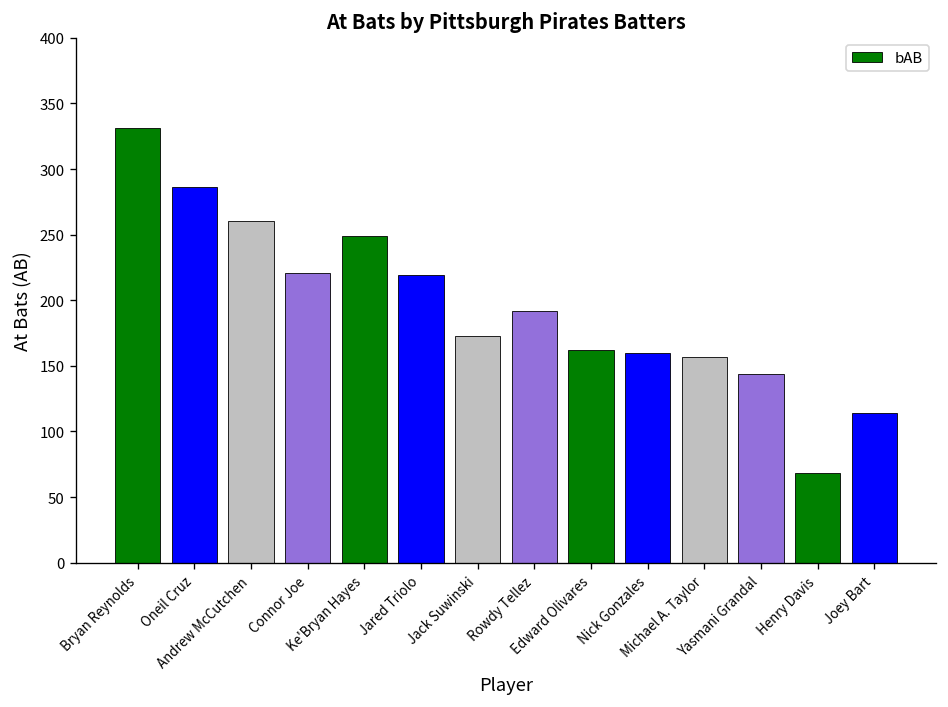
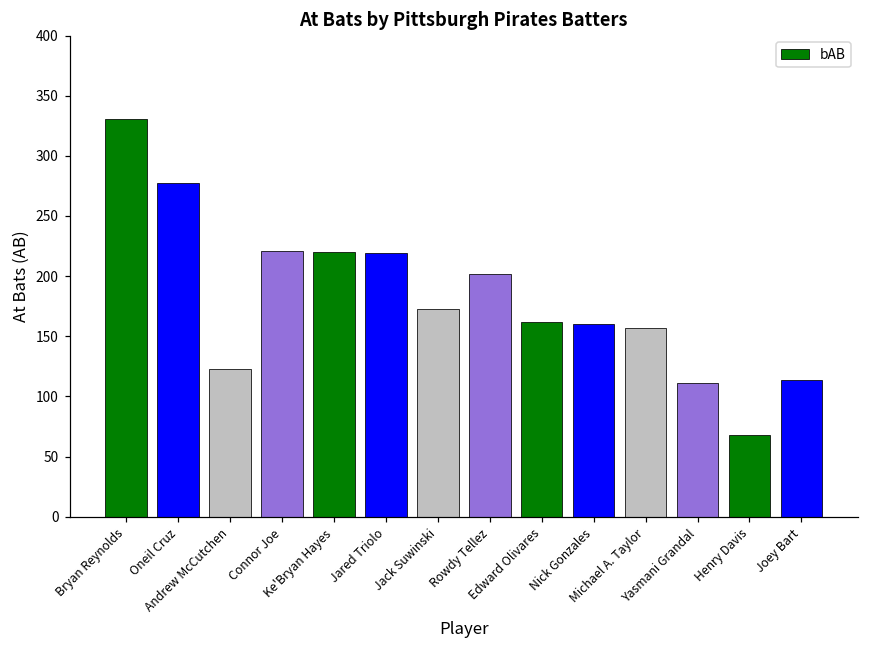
  {
    "Bryan Reynolds": 331,
-   "Oneil Cruz": 286,
-   "Andrew McCutchen": 260,
+   "Oneil Cruz": 277,
+   "Andrew McCutchen": 123,
    "Connor Joe": 221,
-   "Ke'Bryan Hayes": 249,
+   "Ke'Bryan Hayes": 220,
    "Jared Triolo": 219,
    "Jack Suwinski": 173,
-   "Rowdy Tellez": 192,
+   "Rowdy Tellez": 202,
    "Edward Olivares": 162,
    "Nick Gonzales": 160,
    "Michael A. Taylor": 157,
-   "Yasmani Grandal": 144,
+   "Yasmani Grandal": 111,
    "Henry Davis": 68,
    "Joey Bart": 114
  }
